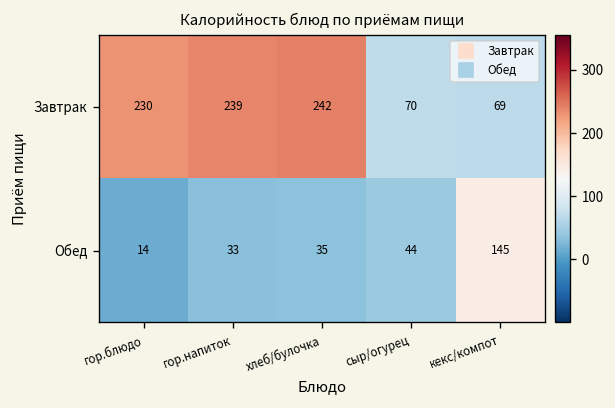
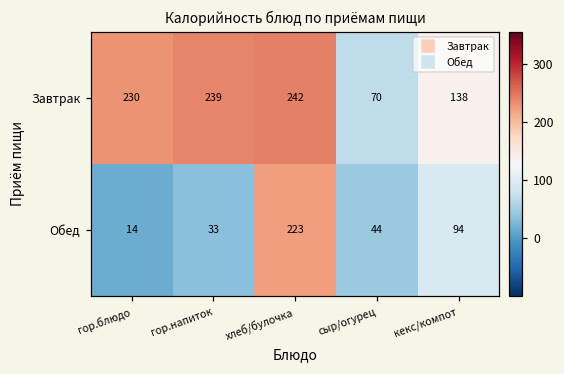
  {
    "Завтрак": {
      "гор.блюдо": 230,
      "гор.напиток": 239,
      "хлеб/булочка": 242,
      "сыр/огурец": 70,
-     "кекс/компот": 69
+     "кекс/компот": 138
    },
    "Обед": {
      "гор.блюдо": 14,
      "гор.напиток": 33,
-     "хлеб/булочка": 35,
+     "хлеб/булочка": 223,
      "сыр/огурец": 44,
-     "кекс/компот": 145
+     "кекс/компот": 94
    }
  }
